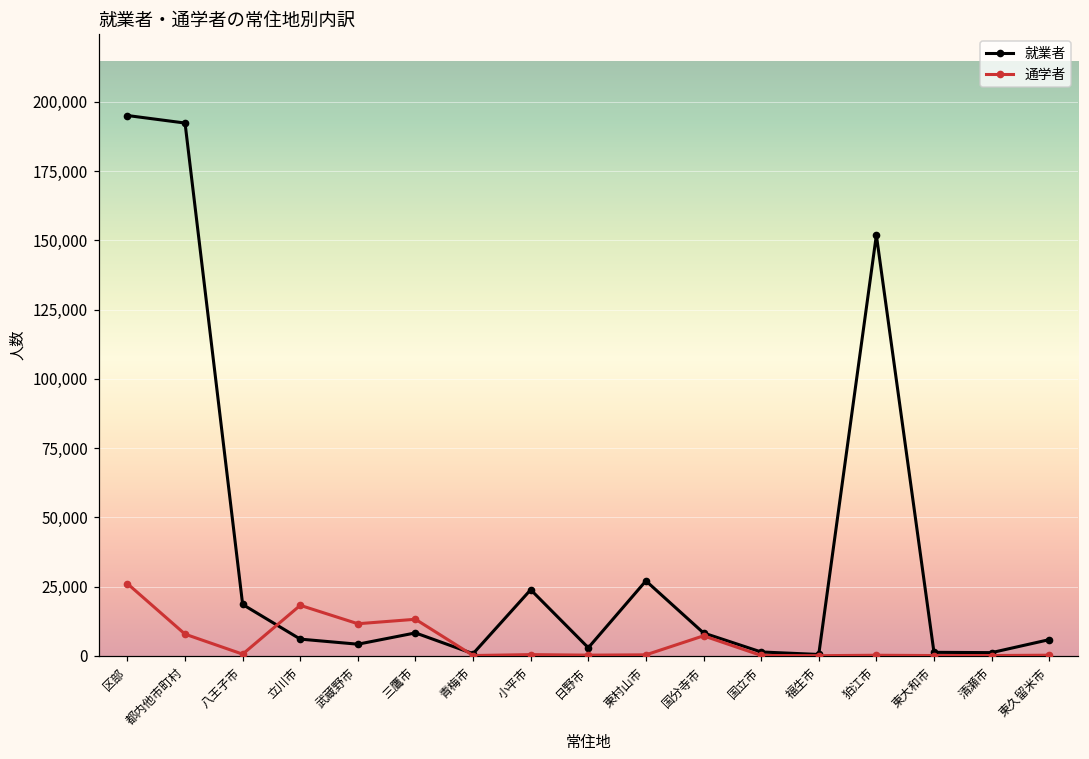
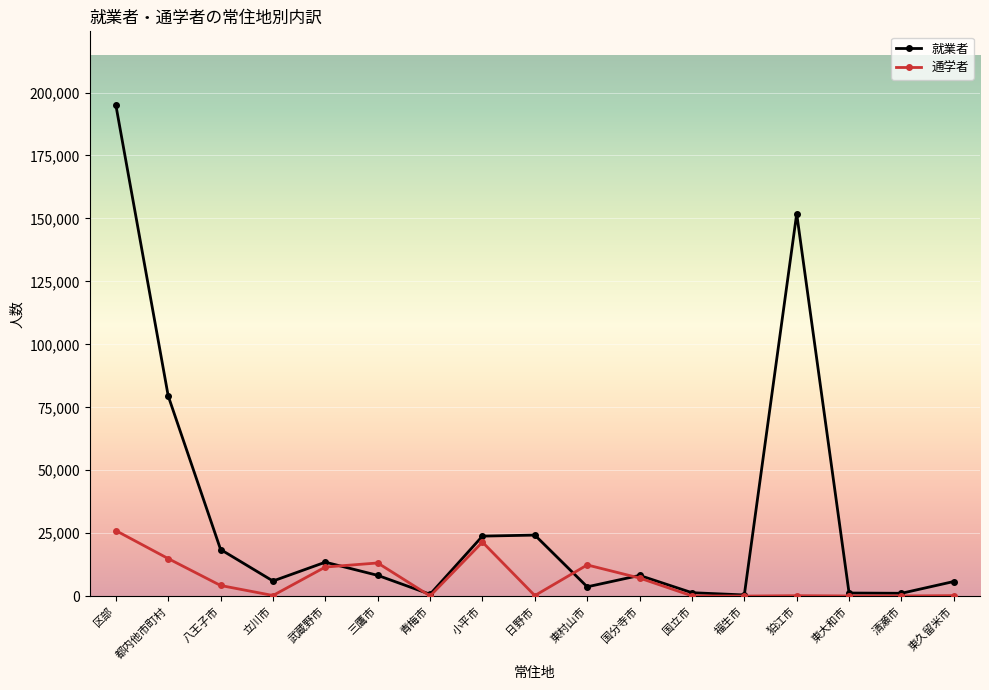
  {
    "就業者": {
      "区部": "195,000",
-     "都内他市町村": "192,000",
+     "都内他市町村": "80,000",
      "八王子市": "19,000",
      "立川市": "6,000",
-     "武蔵野市": "4,000",
+     "武蔵野市": "14,000",
      "三鷹市": "8,000",
      "小平市": "24,000",
-     "日野市": "3,000",
-     "東村山市": "27,000",
+     "日野市": "24,000",
+     "東村山市": "4,000",
      "国分寺市": "8,000",
      "国立市": "1,000",
      "狛江市": "152,000",
      "東大和市": "1,000",
      "清瀬市": "1,000",
      "東久留米市": "6,000"
    },
    "通学者": {
      "区部": "26,000",
-     "都内他市町村": "8,000",
-     "八王子市": "1,000",
-     "立川市": "18,000",
+     "都内他市町村": "15,000",
+     "八王子市": "4,000",
+     "立川市": "0",
      "武蔵野市": "12,000",
      "三鷹市": "13,000",
-     "小平市": "0",
+     "小平市": "21,000",
      "日野市": "0",
-     "東村山市": "0",
+     "東村山市": "12,000",
      "国分寺市": "7,000",
      "国立市": "0",
      "狛江市": "0",
      "東大和市": "0",
      "清瀬市": "0",
      "東久留米市": "0"
    }
  }
